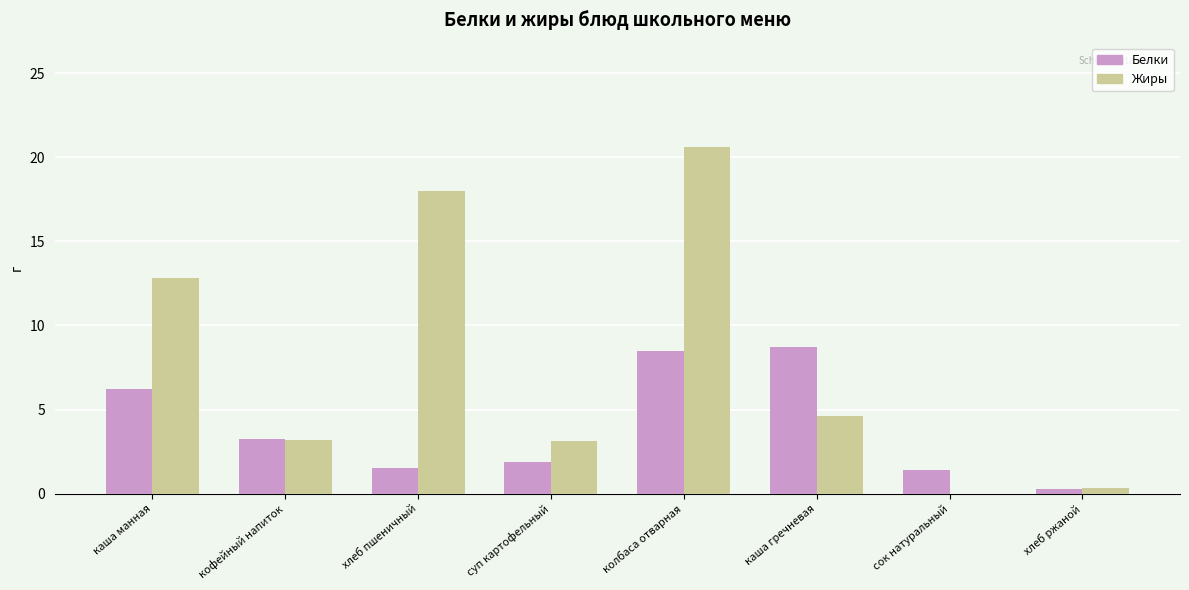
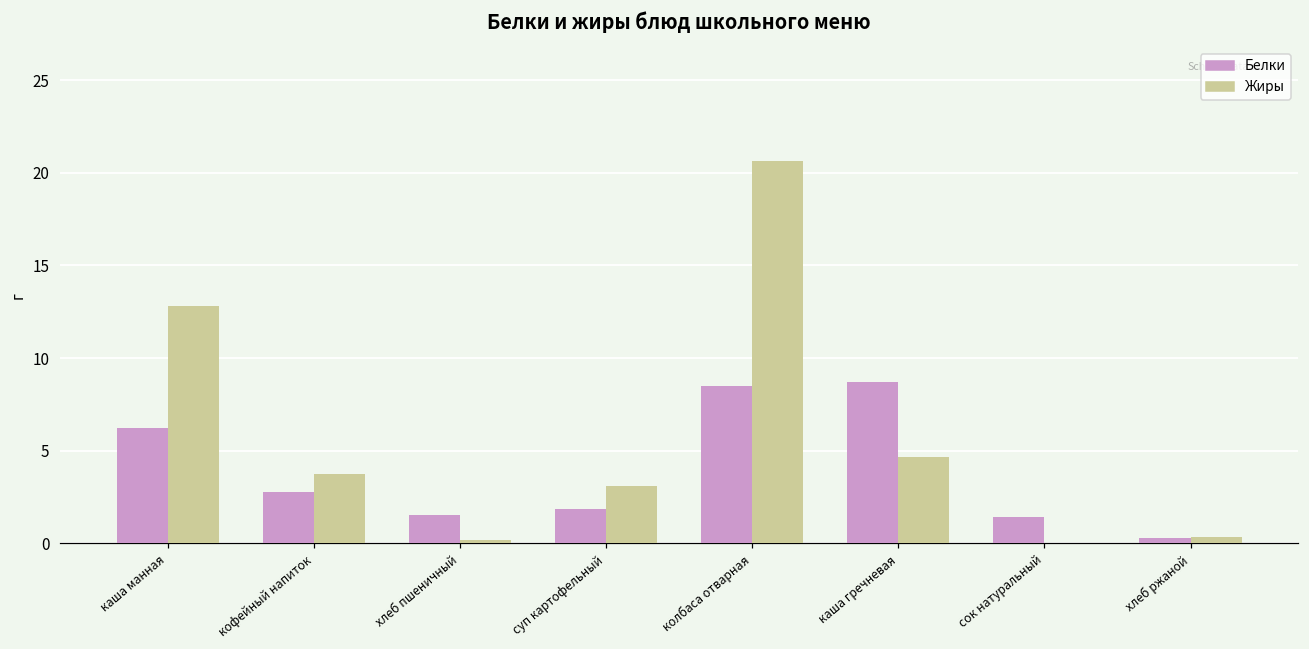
  {
    "Белки": {
      "каша манная": 6.2,
-     "кофейный напиток": 3.3,
+     "кофейный напиток": 2.8,
      "хлеб пшеничный": 1.5,
      "суп картофельный": 1.9,
      "колбаса отварная": 8.5,
      "каша гречневая": 8.7,
      "сок натуральный": 1.4,
      "хлеб ржаной": 0.3
    },
    "Жиры": {
      "каша манная": 12.8,
-     "кофейный напиток": 3.2,
-     "хлеб пшеничный": 18.0,
+     "кофейный напиток": 3.7,
+     "хлеб пшеничный": 0.2,
      "суп картофельный": 3.1,
      "колбаса отварная": 20.6,
      "каша гречневая": 4.7,
      "сок натуральный": 0.0,
      "хлеб ржаной": 0.3
    }
  }
